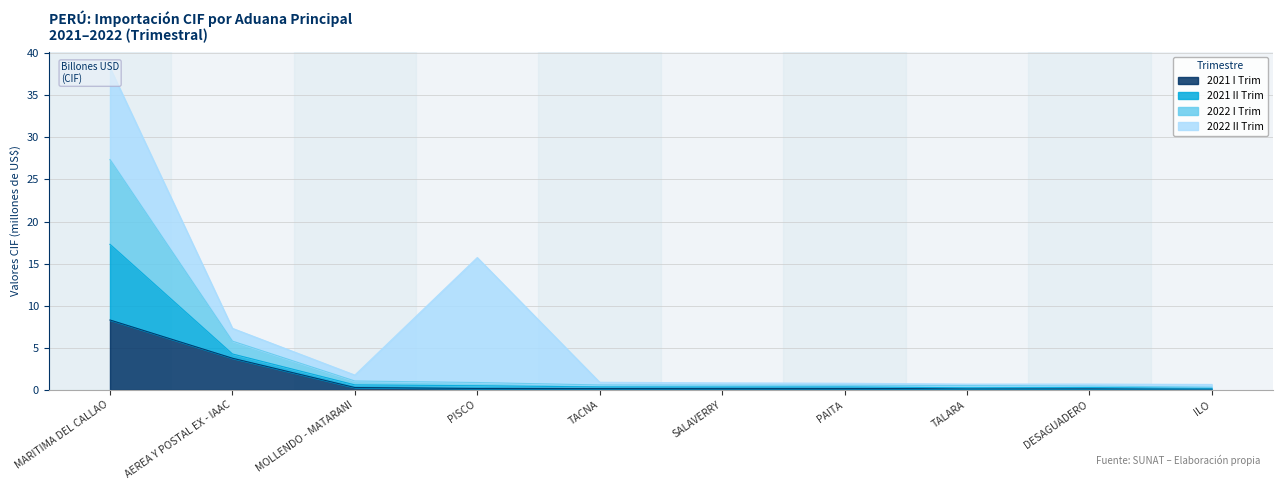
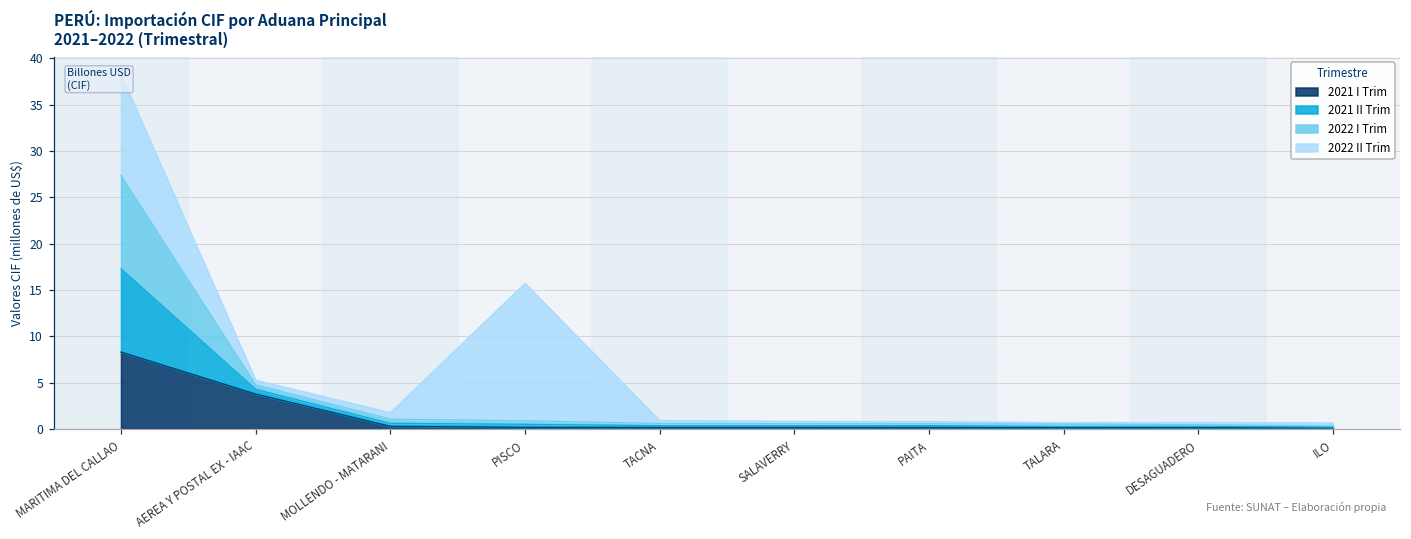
  {
    "2021 I Trim": {
      "MARITIMA DEL CALLAO": 8,
      "AEREA Y POSTAL EX - IAAC": 4,
      "MOLLENDO - MATARANI": 0,
      "PISCO": 0
    },
    "2021 II Trim": {
      "MARITIMA DEL CALLAO": 9,
      "AEREA Y POSTAL EX - IAAC": 1,
      "MOLLENDO - MATARANI": 0,
      "PISCO": 0
    },
    "2022 I Trim": {
      "MARITIMA DEL CALLAO": 10,
-     "AEREA Y POSTAL EX - IAAC": 2,
+     "AEREA Y POSTAL EX - IAAC": 0,
      "MOLLENDO - MATARANI": 0,
      "PISCO": 0
    },
    "2022 II Trim": {
-     "AEREA Y POSTAL EX - IAAC": 2,
+     "AEREA Y POSTAL EX - IAAC": 1,
      "MOLLENDO - MATARANI": 1,
      "PISCO": 15,
      "TACNA": 0,
      "ILO": 0
    }
  }
